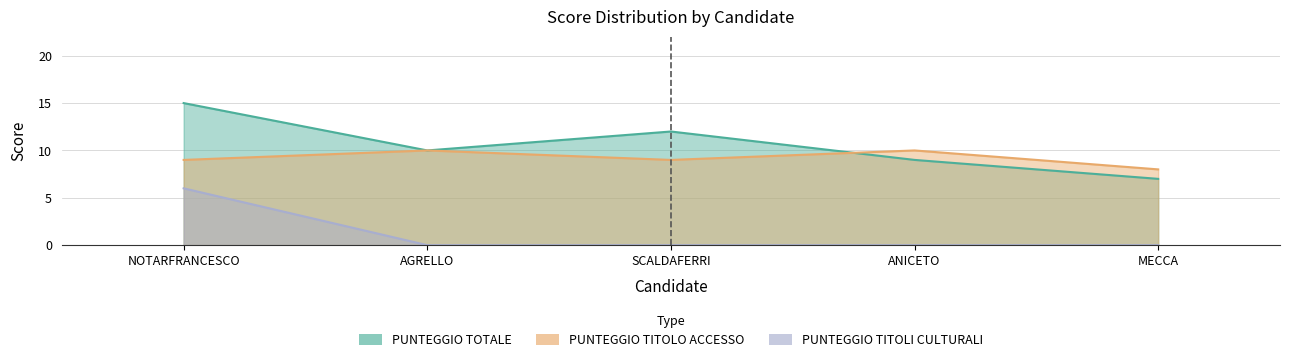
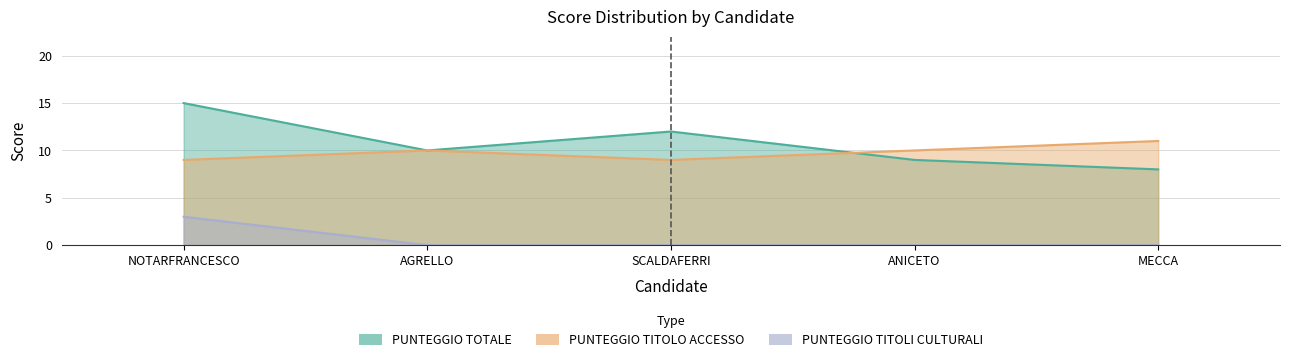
  {
    "PUNTEGGIO TOTALE": {
      "NOTARFRANCESCO": 15,
      "SCALDAFERRI": 12,
      "ANICETO": 9,
-     "MECCA": 7
+     "MECCA": 8
    },
    "PUNTEGGIO TITOLO ACCESSO": {
      "NOTARFRANCESCO": 9,
      "SCALDAFERRI": 9,
      "ANICETO": 10,
-     "MECCA": 8
+     "MECCA": 11
    },
    "PUNTEGGIO TITOLI CULTURALI": {
-     "NOTARFRANCESCO": 6,
+     "NOTARFRANCESCO": 3,
      "AGRELLO": 0,
      "SCALDAFERRI": 0,
      "ANICETO": 0,
      "MECCA": 0
    }
  }
